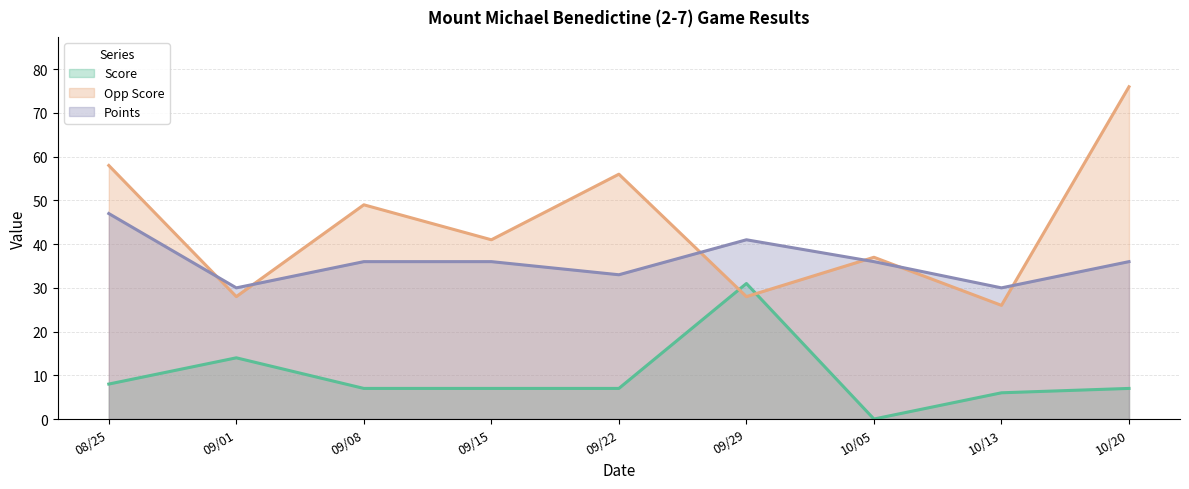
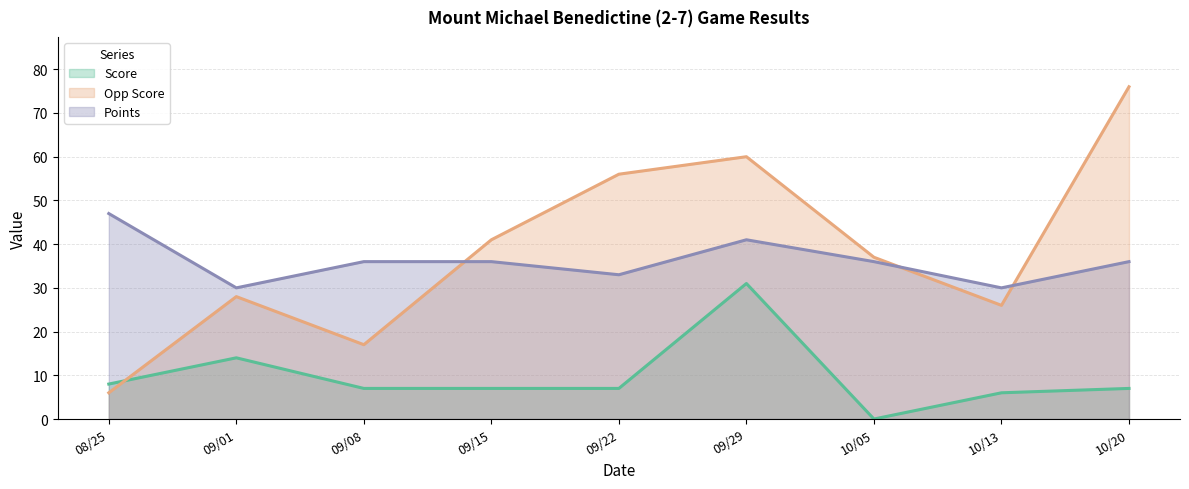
  {
    "Opp Score": {
-     "08/25": 58,
+     "08/25": 6,
      "09/01": 28,
-     "09/08": 49,
+     "09/08": 17,
      "09/15": 41,
      "09/22": 56,
-     "09/29": 28,
+     "09/29": 60,
      "10/05": 37,
      "10/13": 26,
      "10/20": 76
    }
  }
